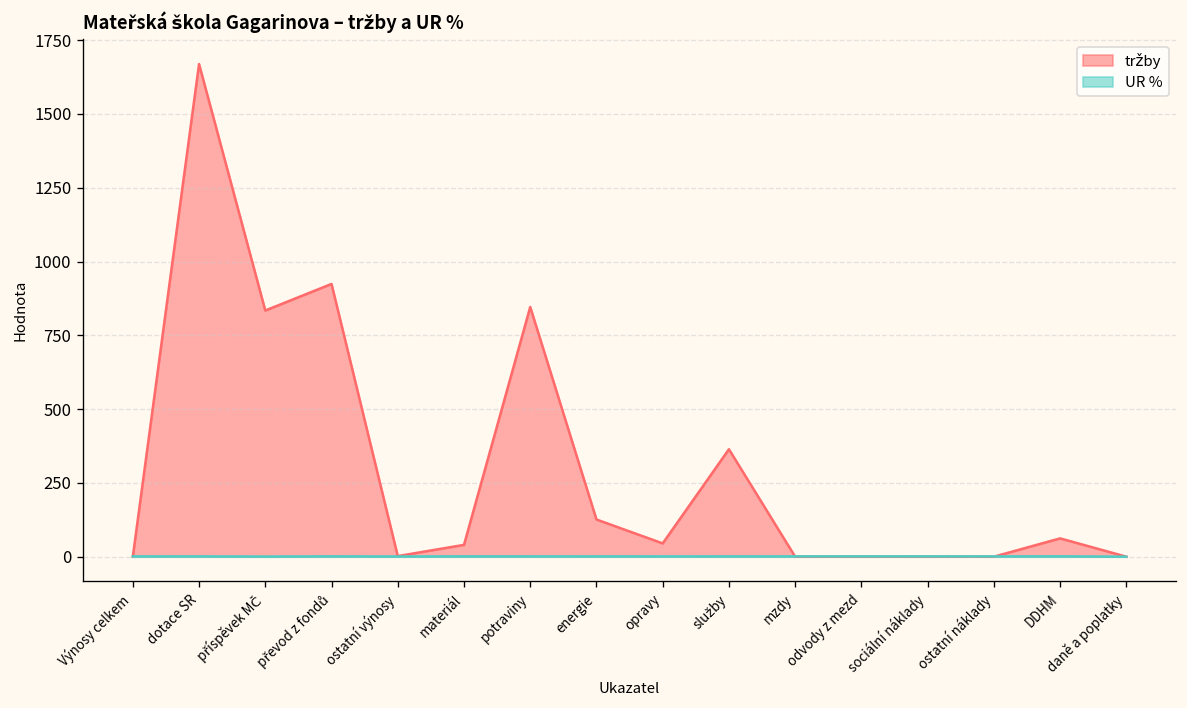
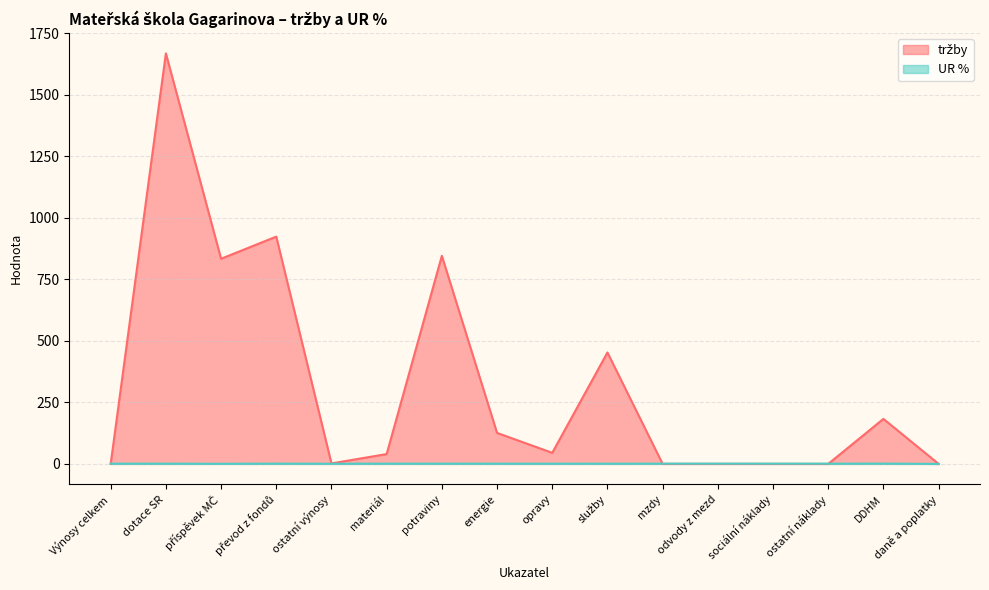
  {
    "tržby": {
      "dotace SR": 1670,
      "příspěvek MČ": 830,
      "převod z fondů": 920,
      "materiál": 40,
      "potraviny": 850,
      "energie": 130,
      "opravy": 50,
-     "služby": 360,
-     "DDHM": 60
+     "služby": 450,
+     "DDHM": 180
    },
    "UR %": {
      "dotace SR": 0,
      "příspěvek MČ": 0,
      "převod z fondů": 0,
      "materiál": 0,
      "potraviny": 0,
      "energie": 0,
      "opravy": 0,
      "služby": 0,
      "DDHM": 0
    }
  }
